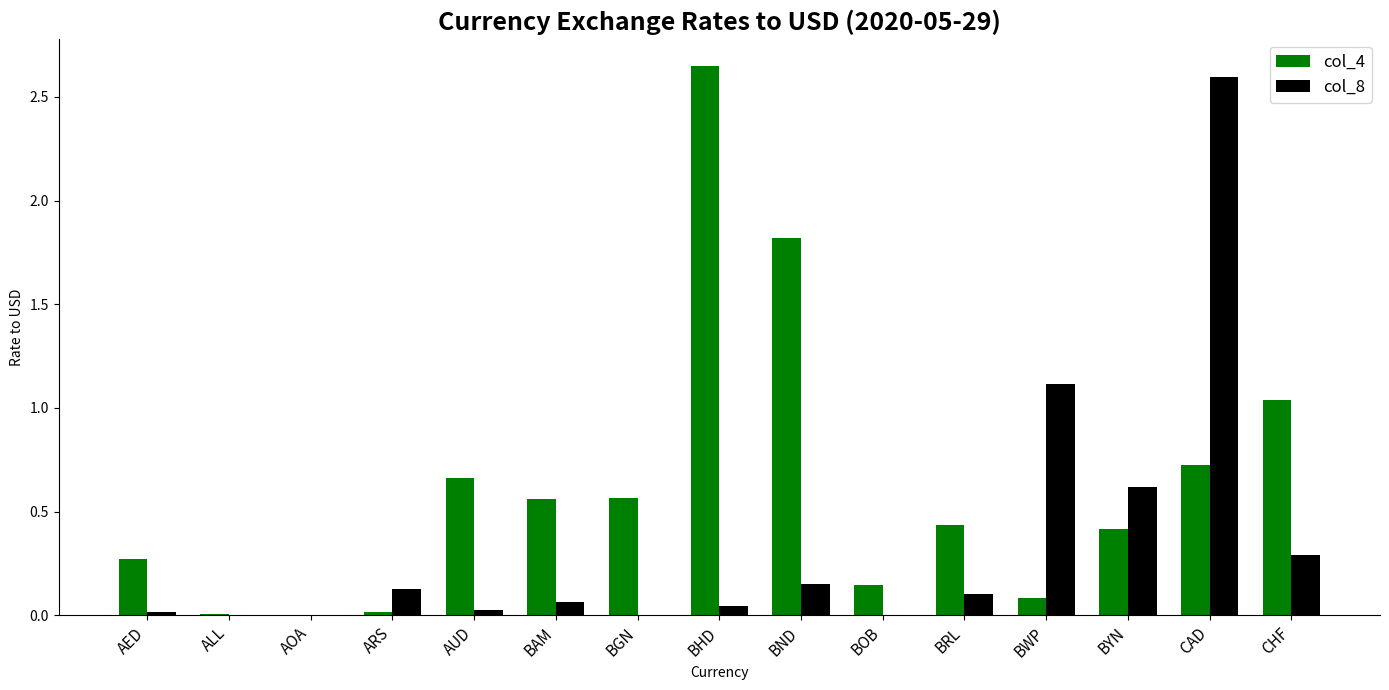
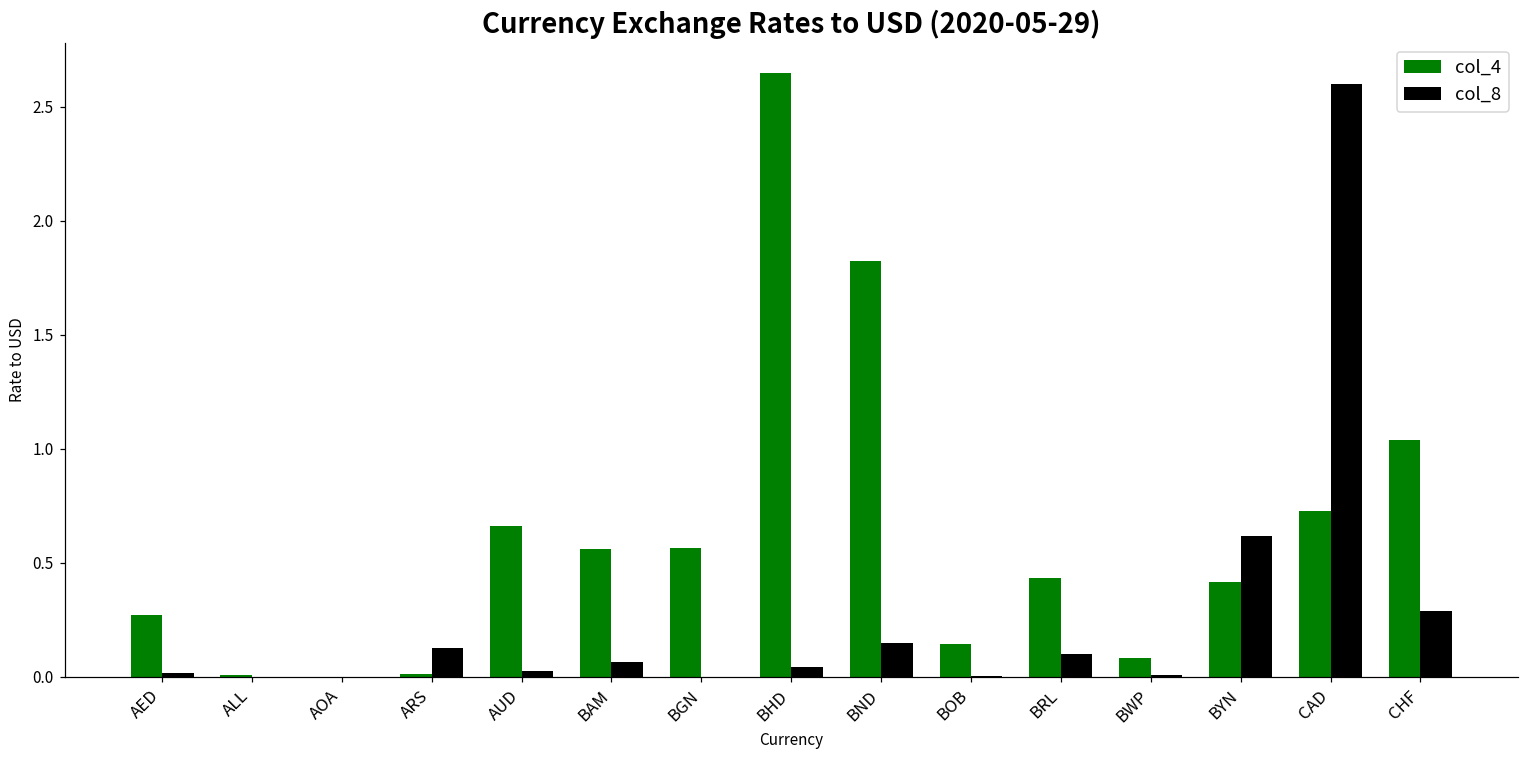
  {
    "col_4": {
      "AED": 0.27,
      "ARS": 0.01,
      "AUD": 0.66,
      "BAM": 0.56,
      "BGN": 0.57,
      "BHD": 2.65,
      "BND": 1.82,
      "BOB": 0.14,
      "BRL": 0.43,
      "BWP": 0.08,
      "BYN": 0.42,
      "CAD": 0.73,
      "CHF": 1.04
    },
    "col_8": {
      "AED": 0.02,
      "ARS": 0.13,
      "AUD": 0.03,
      "BAM": 0.06,
      "BHD": 0.05,
      "BND": 0.15,
      "BRL": 0.10,
-     "BWP": 1.11,
+     "BWP": 0.01,
      "BYN": 0.62,
      "CAD": 2.60,
      "CHF": 0.29
    }
  }
